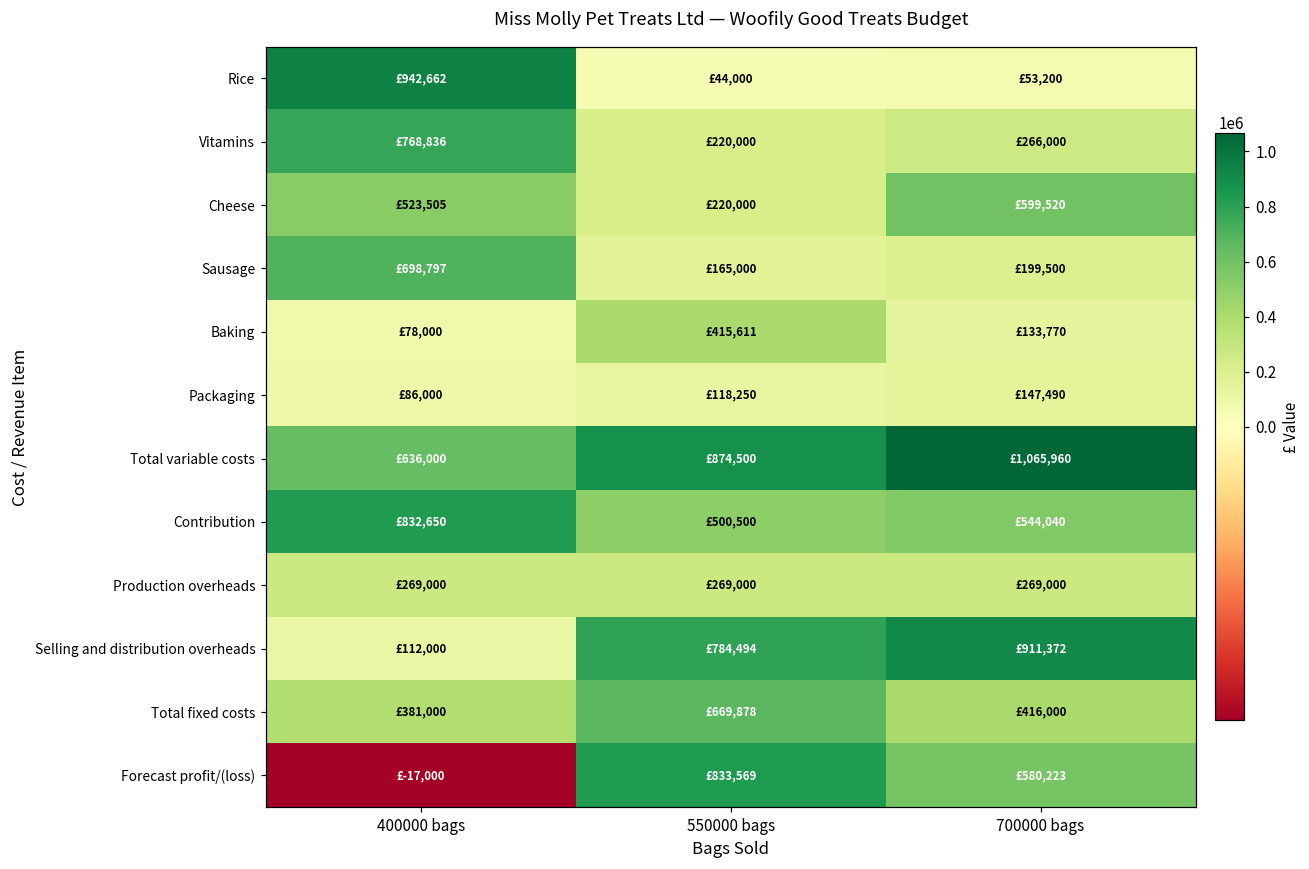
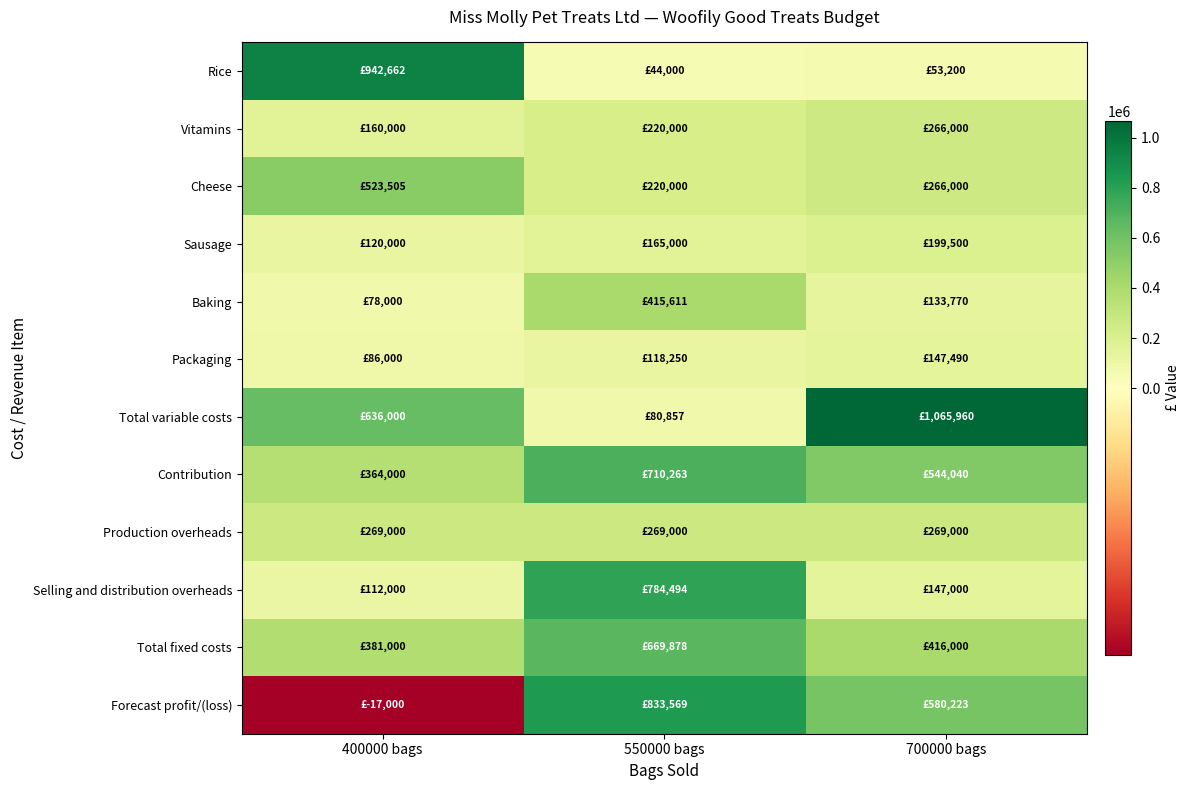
  {
    "Rice": {
      "400000 bags": "£942,662",
      "550000 bags": "£44,000",
      "700000 bags": "£53,200"
    },
    "Vitamins": {
-     "400000 bags": "£768,836",
+     "400000 bags": "£160,000",
      "550000 bags": "£220,000",
      "700000 bags": "£266,000"
    },
    "Cheese": {
      "400000 bags": "£523,505",
      "550000 bags": "£220,000",
-     "700000 bags": "£599,520"
+     "700000 bags": "£266,000"
    },
    "Sausage": {
-     "400000 bags": "£698,797",
+     "400000 bags": "£120,000",
      "550000 bags": "£165,000",
      "700000 bags": "£199,500"
    },
    "Baking": {
      "400000 bags": "£78,000",
      "550000 bags": "£415,611",
      "700000 bags": "£133,770"
    },
    "Packaging": {
      "400000 bags": "£86,000",
      "550000 bags": "£118,250",
      "700000 bags": "£147,490"
    },
    "Total variable costs": {
      "400000 bags": "£636,000",
-     "550000 bags": "£874,500",
+     "550000 bags": "£80,857",
      "700000 bags": "£1,065,960"
    },
    "Contribution": {
-     "400000 bags": "£832,650",
-     "550000 bags": "£500,500",
+     "400000 bags": "£364,000",
+     "550000 bags": "£710,263",
      "700000 bags": "£544,040"
    },
    "Production overheads": {
      "400000 bags": "£269,000",
      "550000 bags": "£269,000",
      "700000 bags": "£269,000"
    },
    "Selling and distribution overheads": {
      "400000 bags": "£112,000",
      "550000 bags": "£784,494",
-     "700000 bags": "£911,372"
+     "700000 bags": "£147,000"
    },
    "Total fixed costs": {
      "400000 bags": "£381,000",
      "550000 bags": "£669,878",
      "700000 bags": "£416,000"
    },
    "Forecast profit/(loss)": {
      "400000 bags": "£-17,000",
      "550000 bags": "£833,569",
      "700000 bags": "£580,223"
    }
  }
